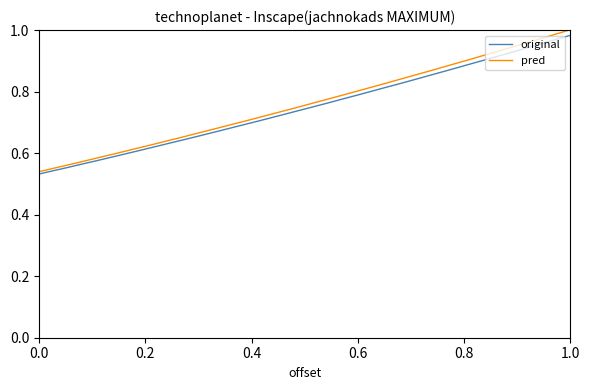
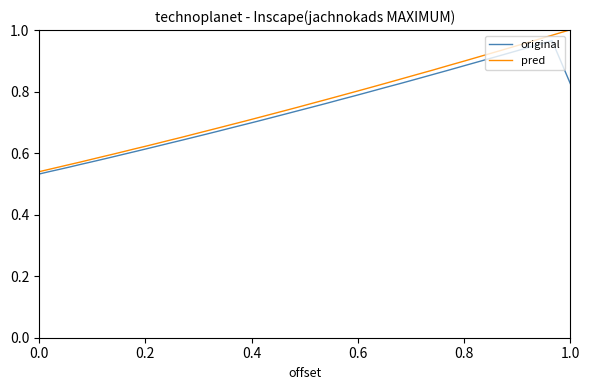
  {
    "original": {
-     "1.0": 0.98
+     "1.0": 0.83
    },
    "pred": {
      "1.0": 1.00
    }
  }
